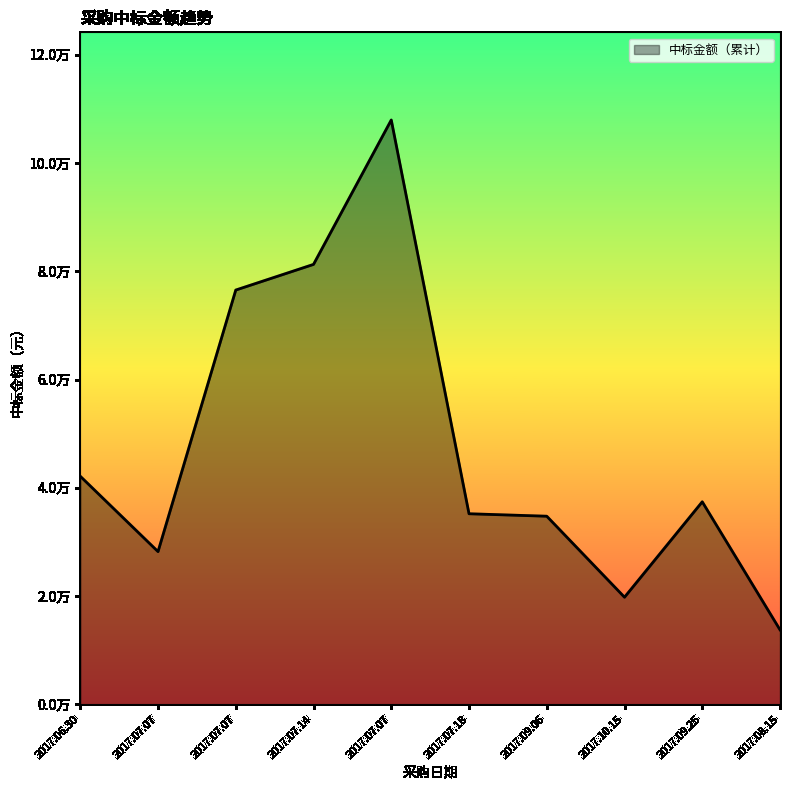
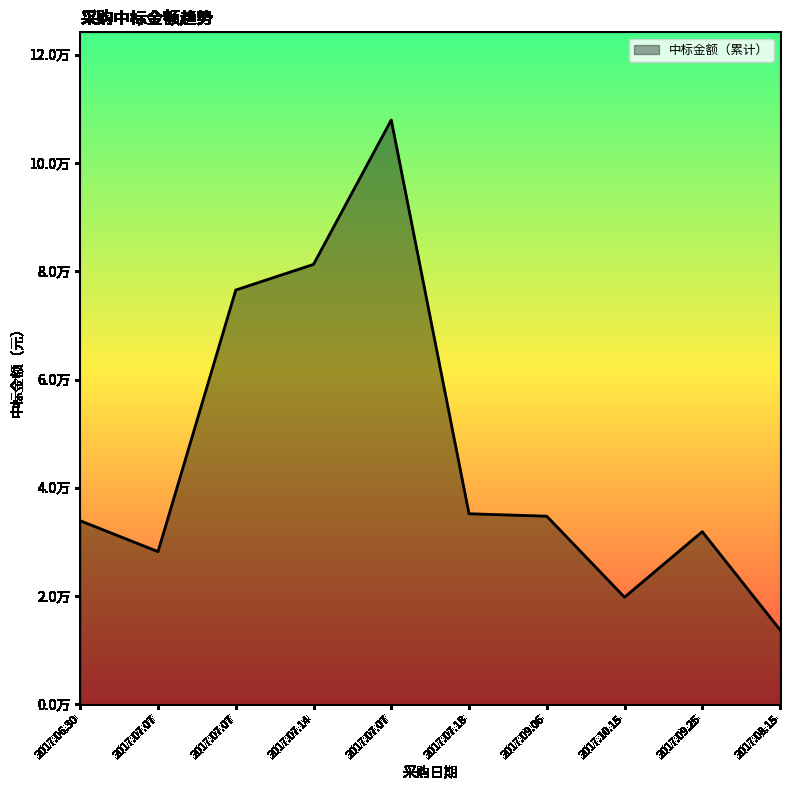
  {
-   "2017.06.30": "4.2万",
+   "2017.06.30": "3.4万",
    "2017.07.14": "8.1万",
    "2017.07.18": "3.5万",
    "2017.09.06": "3.5万",
    "2017.10.15": "2.0万",
-   "2017.09.25": "3.7万",
+   "2017.09.25": "3.2万",
    "2017.08.15": "1.4万"
  }
